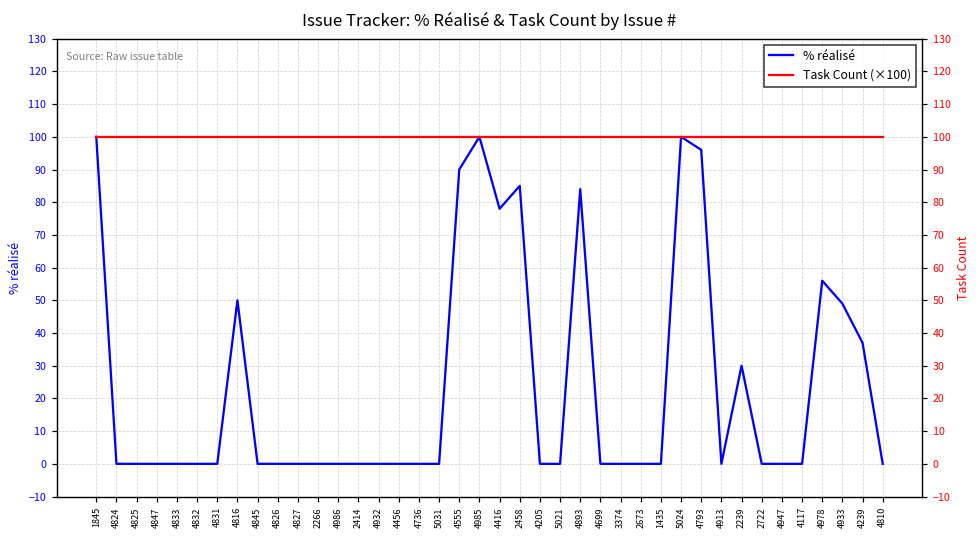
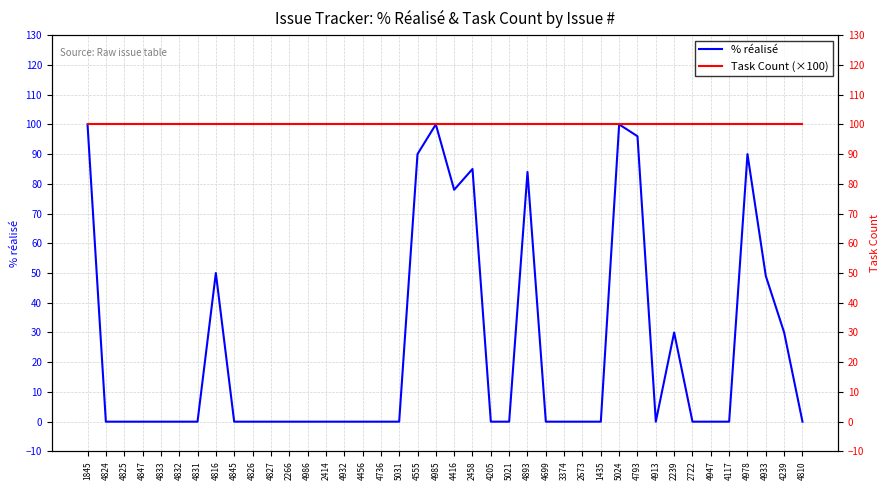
  {
    "% réalisé": {
      "4824": 0,
      "4825": 0,
      "4847": 0,
      "4833": 0,
      "4832": 0,
      "4831": 0,
      "4816": 50,
      "4845": 0,
      "4826": 0,
      "4827": 0,
      "2266": 0,
      "4986": 0,
      "2414": 0,
      "4932": 0,
      "4456": 0,
      "4736": 0,
      "5031": 0,
      "4555": 90,
      "4416": 78,
      "2458": 85,
      "4205": 0,
      "5021": 0,
      "4893": 84,
      "4699": 0,
      "3374": 0,
      "2673": 0,
      "1435": 0,
      "4793": 96,
      "4913": 0,
      "2239": 30,
      "2722": 0,
      "4947": 0,
      "4117": 0,
-     "4978": 56,
+     "4978": 90,
      "4933": 49,
-     "4239": 37,
+     "4239": 30,
      "4810": 0
    },
    "Task Count (×100)": {
      "4824": 100,
      "4825": 100,
      "4847": 100,
      "4833": 100,
      "4832": 100,
      "4831": 100,
      "4816": 100,
      "4845": 100,
      "4826": 100,
      "4827": 100,
      "2266": 100,
      "4986": 100,
      "2414": 100,
      "4932": 100,
      "4456": 100,
      "4736": 100,
      "5031": 100,
      "4555": 100,
      "4416": 100,
      "2458": 100,
      "4205": 100,
      "5021": 100,
      "4893": 100,
      "4699": 100,
      "3374": 100,
      "2673": 100,
      "1435": 100,
      "4793": 100,
      "4913": 100,
      "2239": 100,
      "2722": 100,
      "4947": 100,
      "4117": 100,
      "4978": 100,
      "4933": 100,
      "4239": 100,
      "4810": 100
    }
  }
